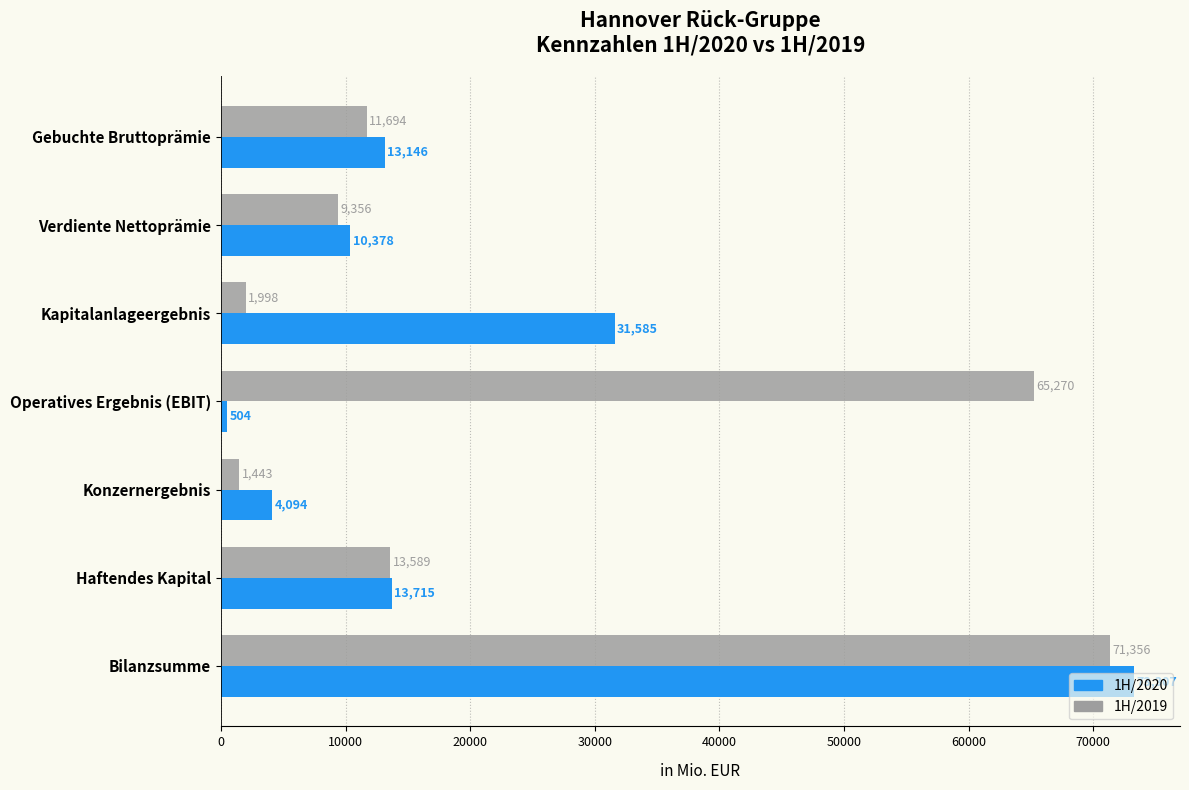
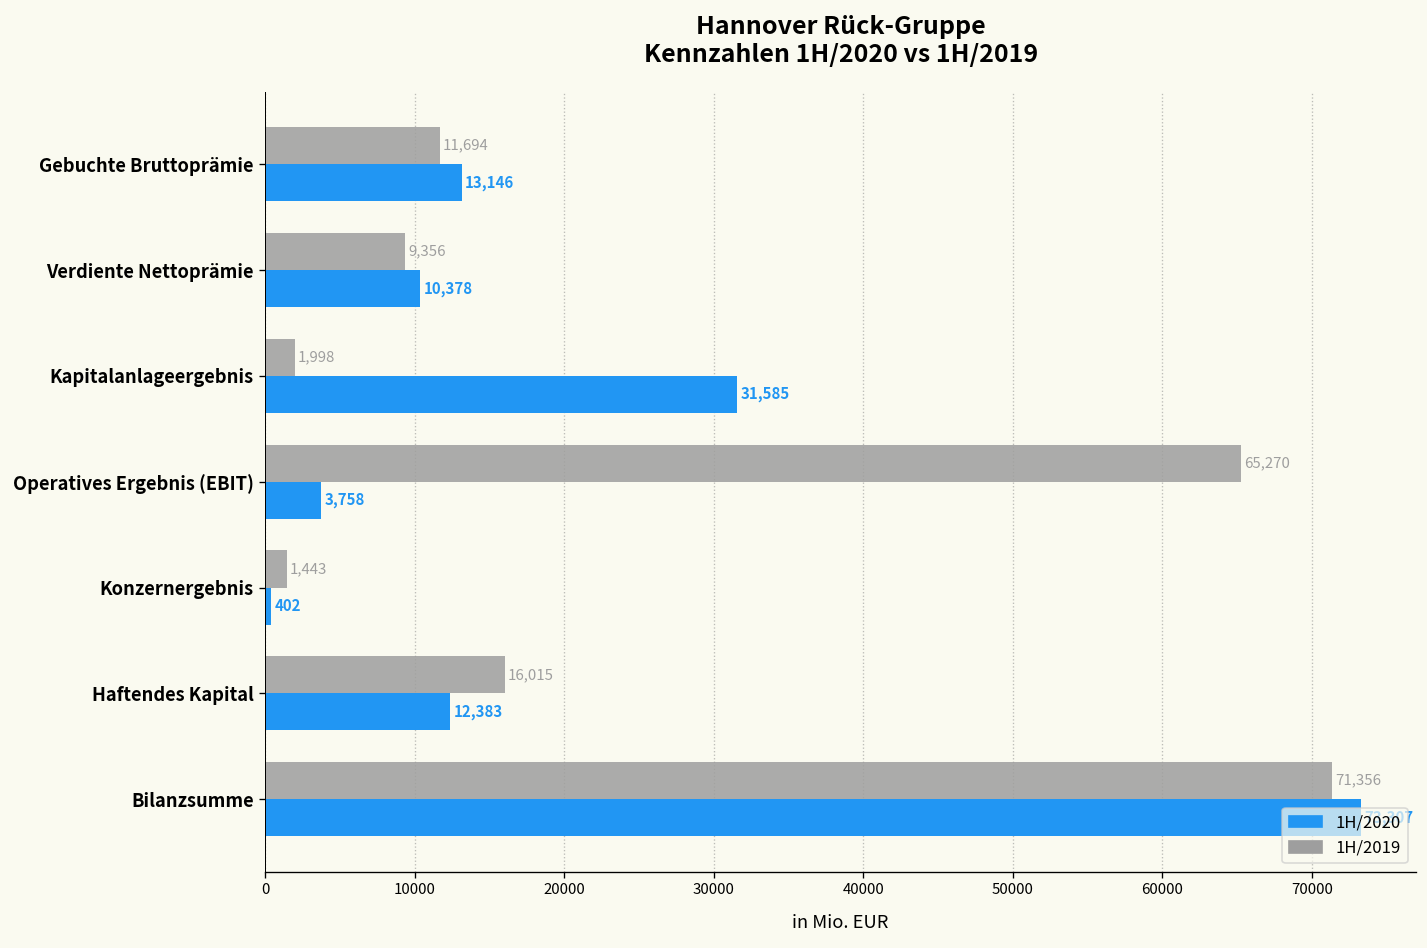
  {
    "1H/2020": {
      "Gebuchte Bruttoprämie": "13,146",
      "Verdiente Nettoprämie": "10,378",
      "Kapitalanlageergebnis": "31,585",
-     "Operatives Ergebnis (EBIT)": "504",
-     "Konzernergebnis": "4,094",
-     "Haftendes Kapital": "13,715"
+     "Operatives Ergebnis (EBIT)": "3,758",
+     "Konzernergebnis": "402",
+     "Haftendes Kapital": "12,383"
    },
    "1H/2019": {
      "Gebuchte Bruttoprämie": "11,694",
      "Verdiente Nettoprämie": "9,356",
      "Kapitalanlageergebnis": "1,998",
      "Operatives Ergebnis (EBIT)": "65,270",
      "Konzernergebnis": "1,443",
-     "Haftendes Kapital": "13,589",
+     "Haftendes Kapital": "16,015",
      "Bilanzsumme": "71,356"
    }
  }
